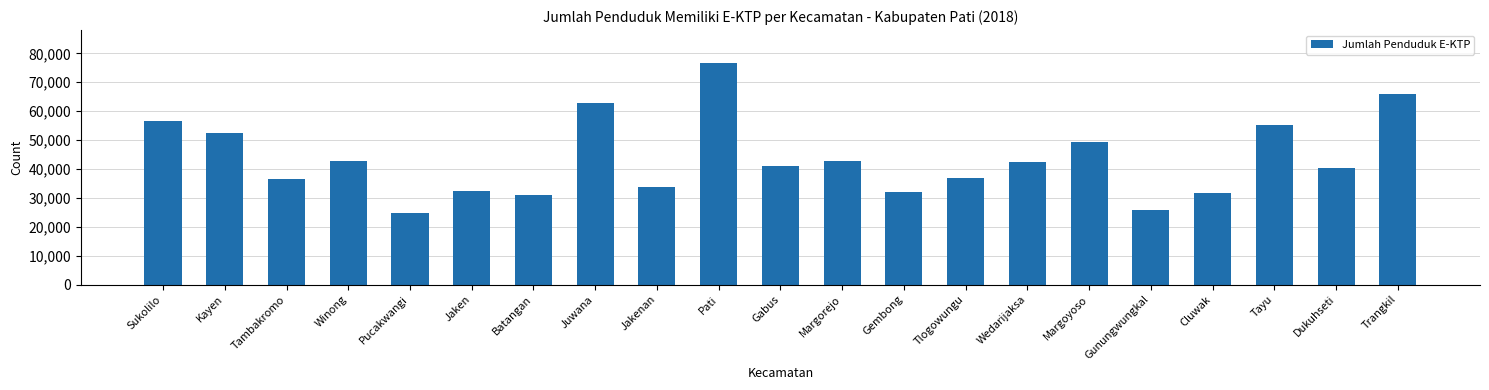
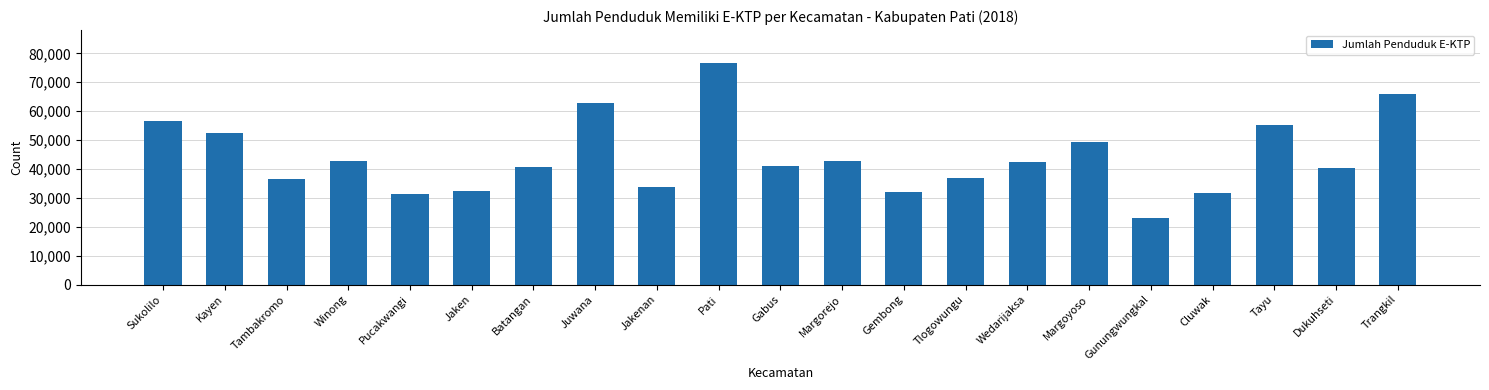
  {
    "Sukolilo": "57,000",
    "Kayen": "52,000",
    "Tambakromo": "37,000",
    "Winong": "43,000",
-   "Pucakwangi": "25,000",
+   "Pucakwangi": "31,000",
    "Jaken": "33,000",
-   "Batangan": "31,000",
+   "Batangan": "41,000",
    "Juwana": "63,000",
    "Jakenan": "34,000",
    "Pati": "77,000",
    "Gabus": "41,000",
    "Margorejo": "43,000",
    "Gembong": "32,000",
    "Tlogowungu": "37,000",
    "Wedarijaksa": "42,000",
    "Margoyoso": "49,000",
-   "Gunungwungkal": "26,000",
+   "Gunungwungkal": "23,000",
    "Cluwak": "32,000",
    "Tayu": "55,000",
    "Dukuhseti": "40,000",
    "Trangkil": "66,000"
  }
